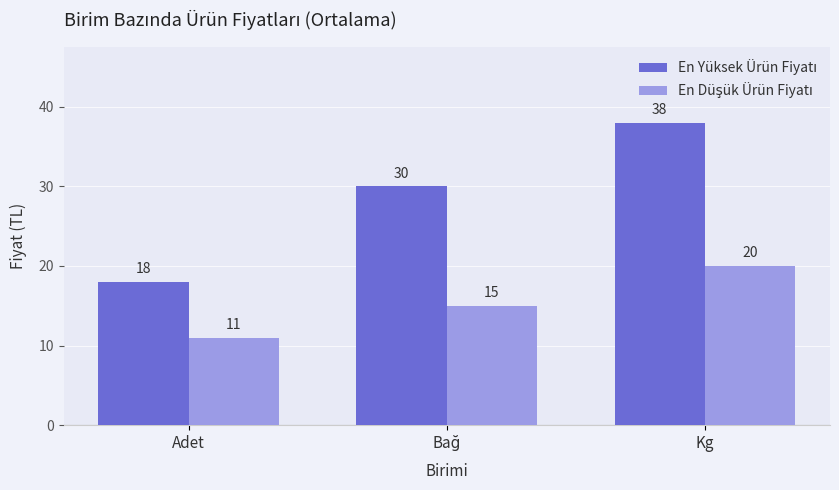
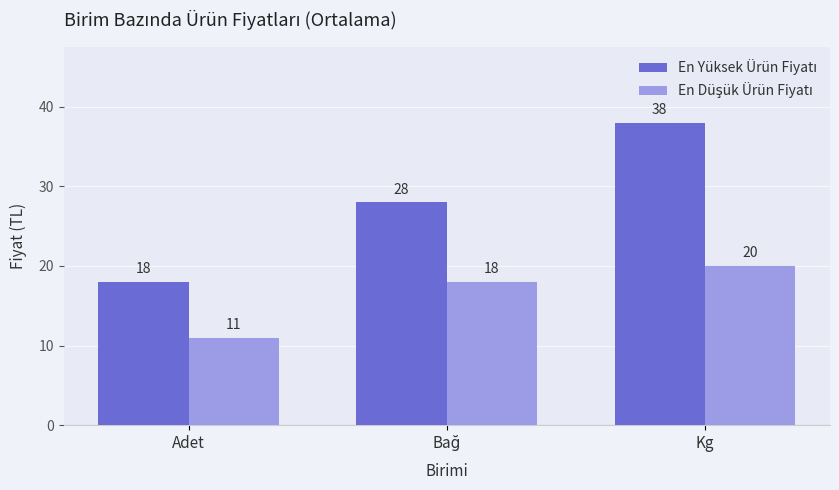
  {
    "En Yüksek Ürün Fiyatı": {
      "Adet": 18,
-     "Bağ": 30,
+     "Bağ": 28,
      "Kg": 38
    },
    "En Düşük Ürün Fiyatı": {
      "Adet": 11,
-     "Bağ": 15,
+     "Bağ": 18,
      "Kg": 20
    }
  }
